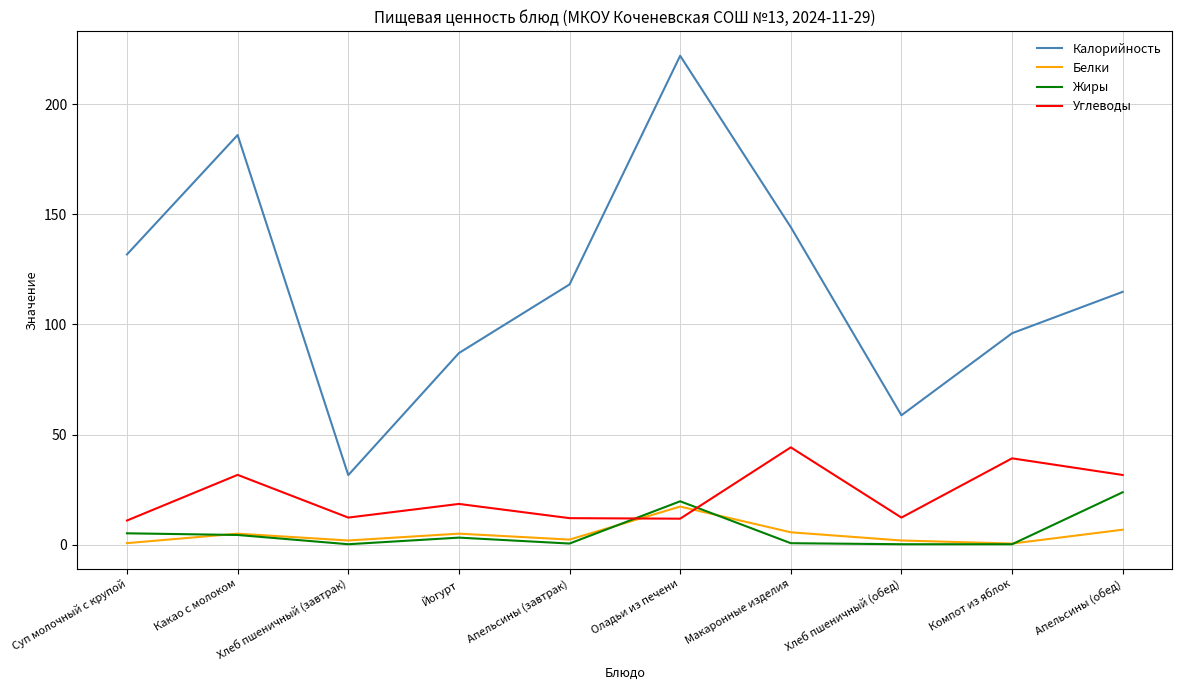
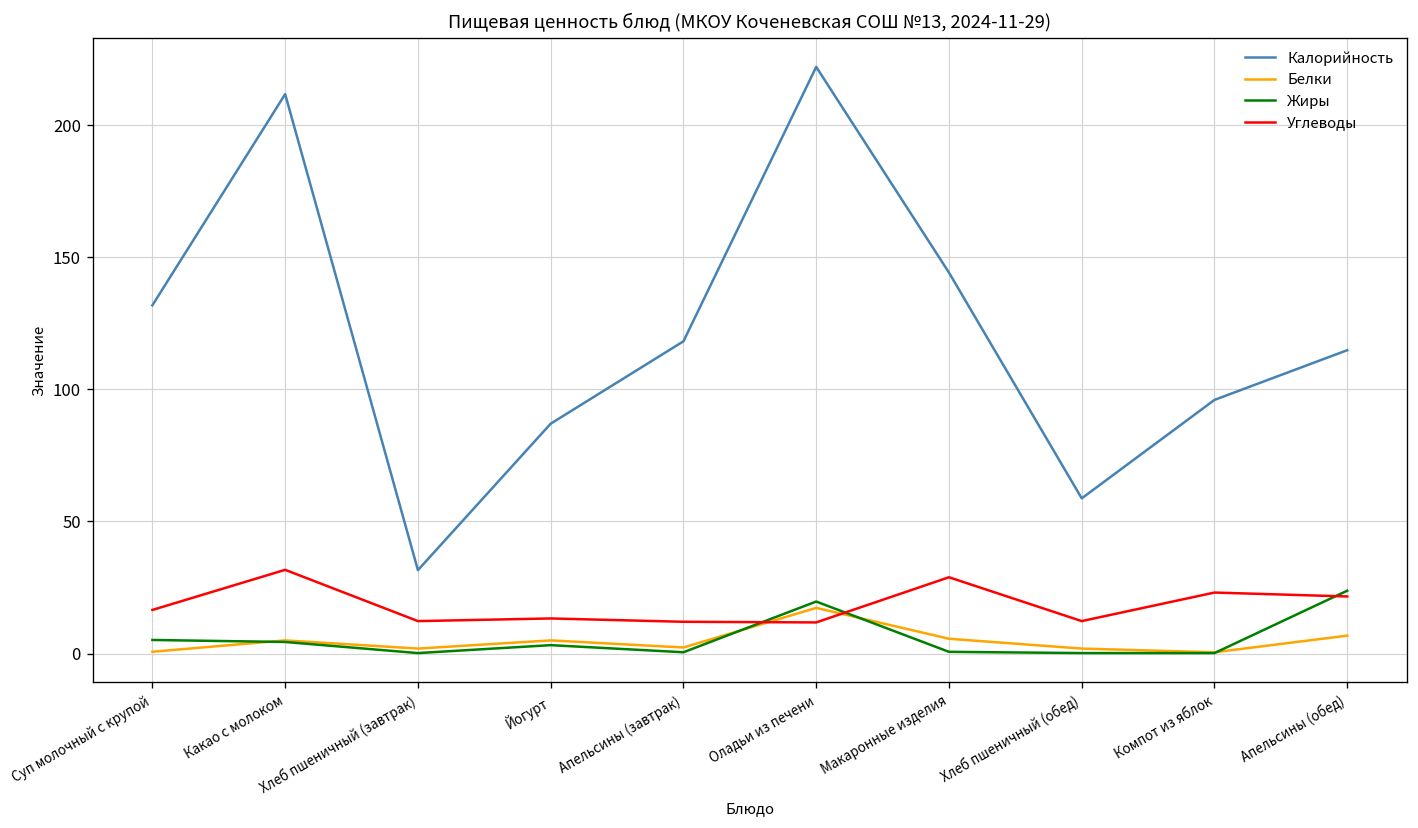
  {
    "Калорийность": {
      "Суп молочный с крупой": 132,
-     "Какао с молоком": 186,
+     "Какао с молоком": 212,
      "Хлеб пшеничный (завтрак)": 32,
      "Йогурт": 87,
      "Апельсины (завтрак)": 118,
      "Оладьи из печени": 222,
      "Макаронные изделия": 144,
      "Хлеб пшеничный (обед)": 59,
      "Компот из яблок": 96,
      "Апельсины (обед)": 115
    },
    "Белки": {
      "Суп молочный с крупой": 1,
      "Хлеб пшеничный (завтрак)": 2,
      "Йогурт": 5,
      "Апельсины (завтрак)": 2,
      "Оладьи из печени": 17,
      "Макаронные изделия": 6,
      "Хлеб пшеничный (обед)": 2,
      "Апельсины (обед)": 7
    },
    "Жиры": {
      "Суп молочный с крупой": 5,
      "Хлеб пшеничный (завтрак)": 0,
      "Йогурт": 3,
      "Апельсины (завтрак)": 1,
      "Оладьи из печени": 20,
      "Макаронные изделия": 1,
      "Хлеб пшеничный (обед)": 0,
      "Апельсины (обед)": 24
    },
    "Углеводы": {
-     "Суп молочный с крупой": 11,
+     "Суп молочный с крупой": 17,
      "Какао с молоком": 32,
      "Хлеб пшеничный (завтрак)": 12,
-     "Йогурт": 19,
+     "Йогурт": 13,
      "Апельсины (завтрак)": 12,
      "Оладьи из печени": 12,
-     "Макаронные изделия": 44,
+     "Макаронные изделия": 29,
      "Хлеб пшеничный (обед)": 12,
-     "Компот из яблок": 39,
-     "Апельсины (обед)": 32
+     "Компот из яблок": 23,
+     "Апельсины (обед)": 22
    }
  }
